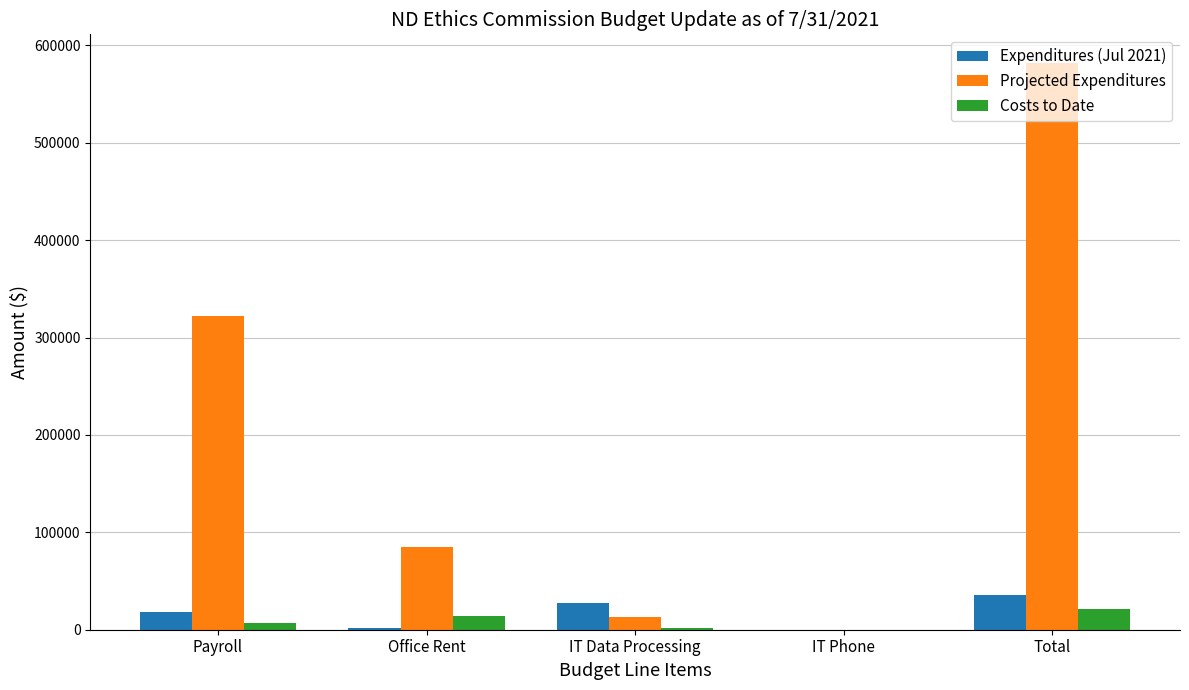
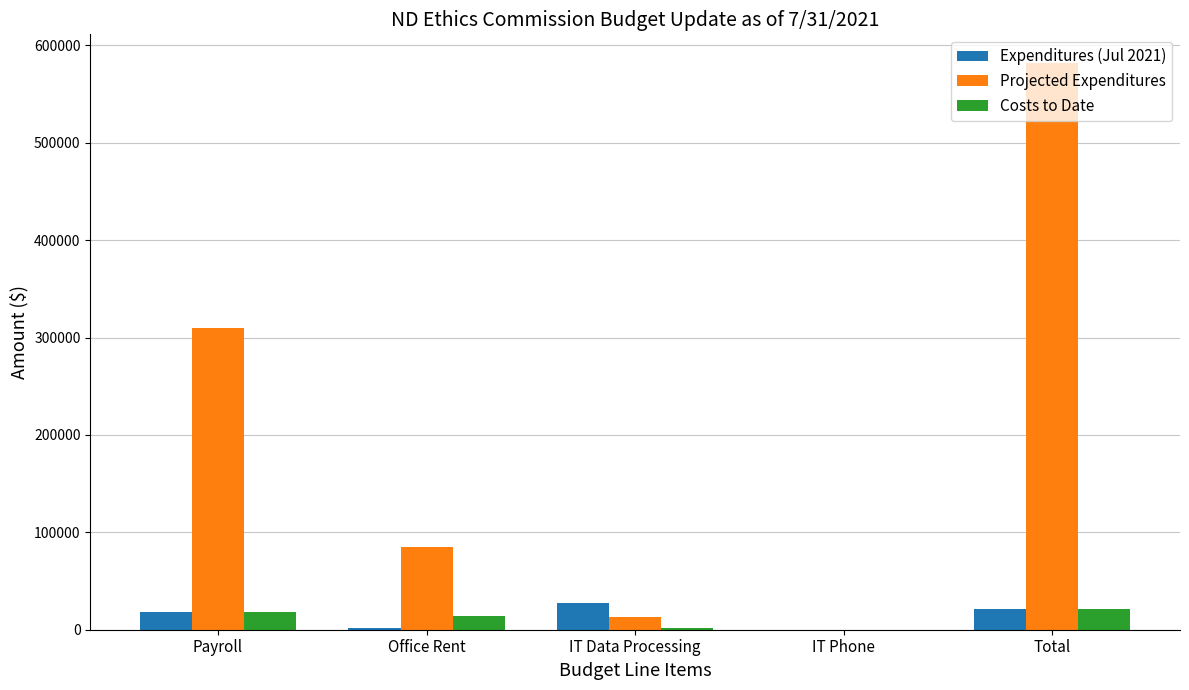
  {
    "Expenditures (Jul 2021)": {
      "Payroll": 20000,
      "IT Data Processing": 30000,
-     "Total": 40000
+     "Total": 20000
    },
    "Projected Expenditures": {
-     "Payroll": 320000,
+     "Payroll": 310000,
      "Office Rent": 80000,
      "IT Data Processing": 10000,
      "IT Phone": 0
    },
    "Costs to Date": {
-     "Payroll": 10000,
+     "Payroll": 20000,
      "Office Rent": 10000,
      "Total": 20000
    }
  }
